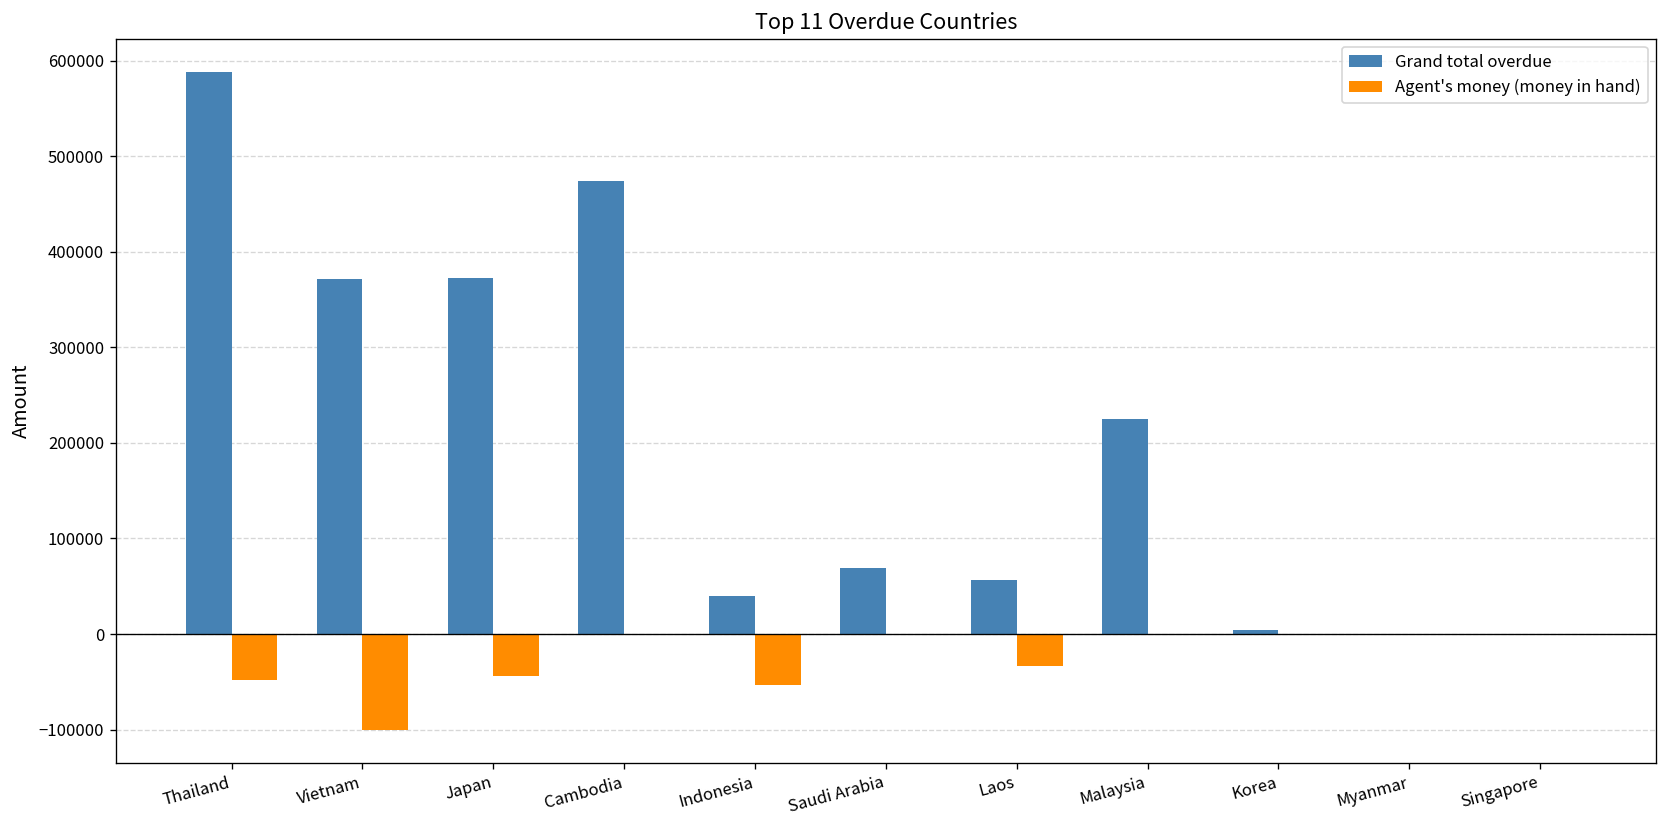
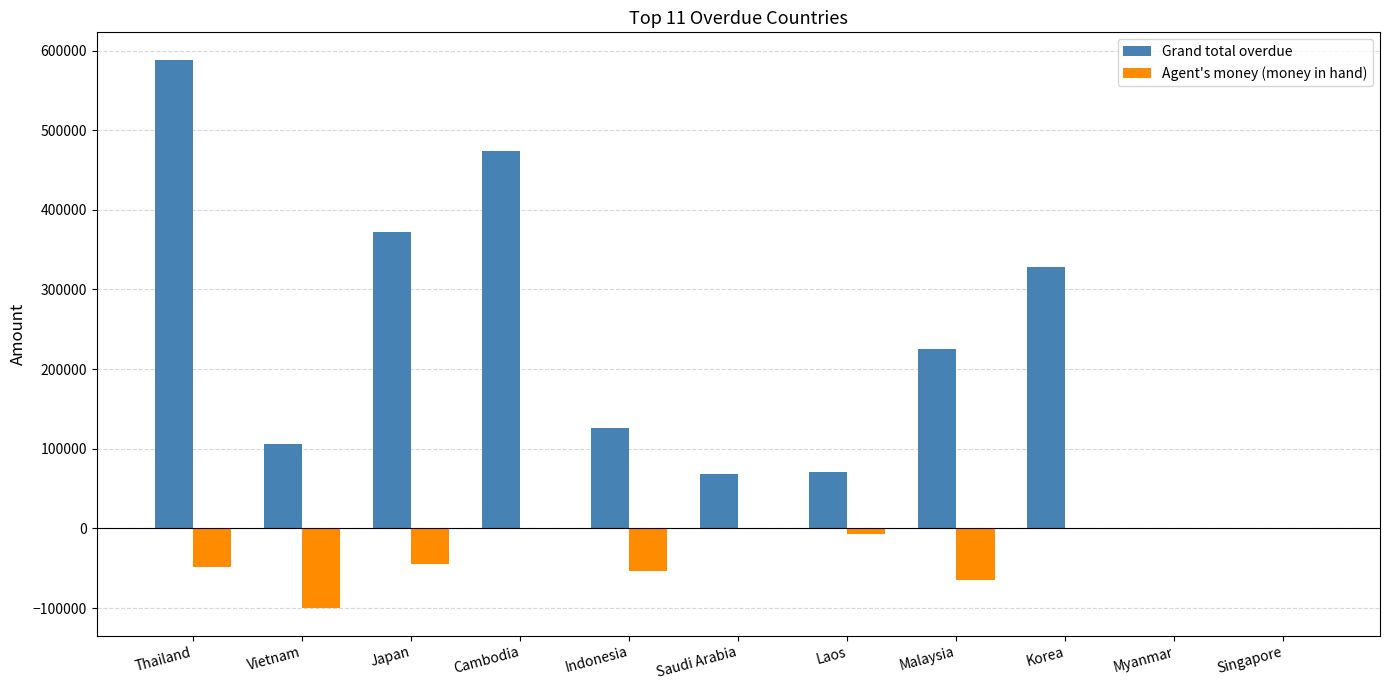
  {
    "Grand total overdue": {
      "Thailand": 590000,
-     "Vietnam": 370000,
+     "Vietnam": 110000,
      "Japan": 370000,
      "Cambodia": 470000,
-     "Indonesia": 40000,
+     "Indonesia": 130000,
      "Saudi Arabia": 70000,
-     "Laos": 60000,
+     "Laos": 70000,
      "Malaysia": 230000,
-     "Korea": 0,
+     "Korea": 330000,
      "Myanmar": 0,
      "Singapore": 0
    },
    "Agent's money (money in hand)": {
      "Thailand": -50000,
      "Vietnam": -100000,
      "Japan": -40000,
      "Cambodia": 0,
      "Indonesia": -50000,
      "Saudi Arabia": 0,
-     "Laos": -30000,
-     "Malaysia": 0,
+     "Laos": -10000,
+     "Malaysia": -60000,
      "Myanmar": 0
    }
  }
